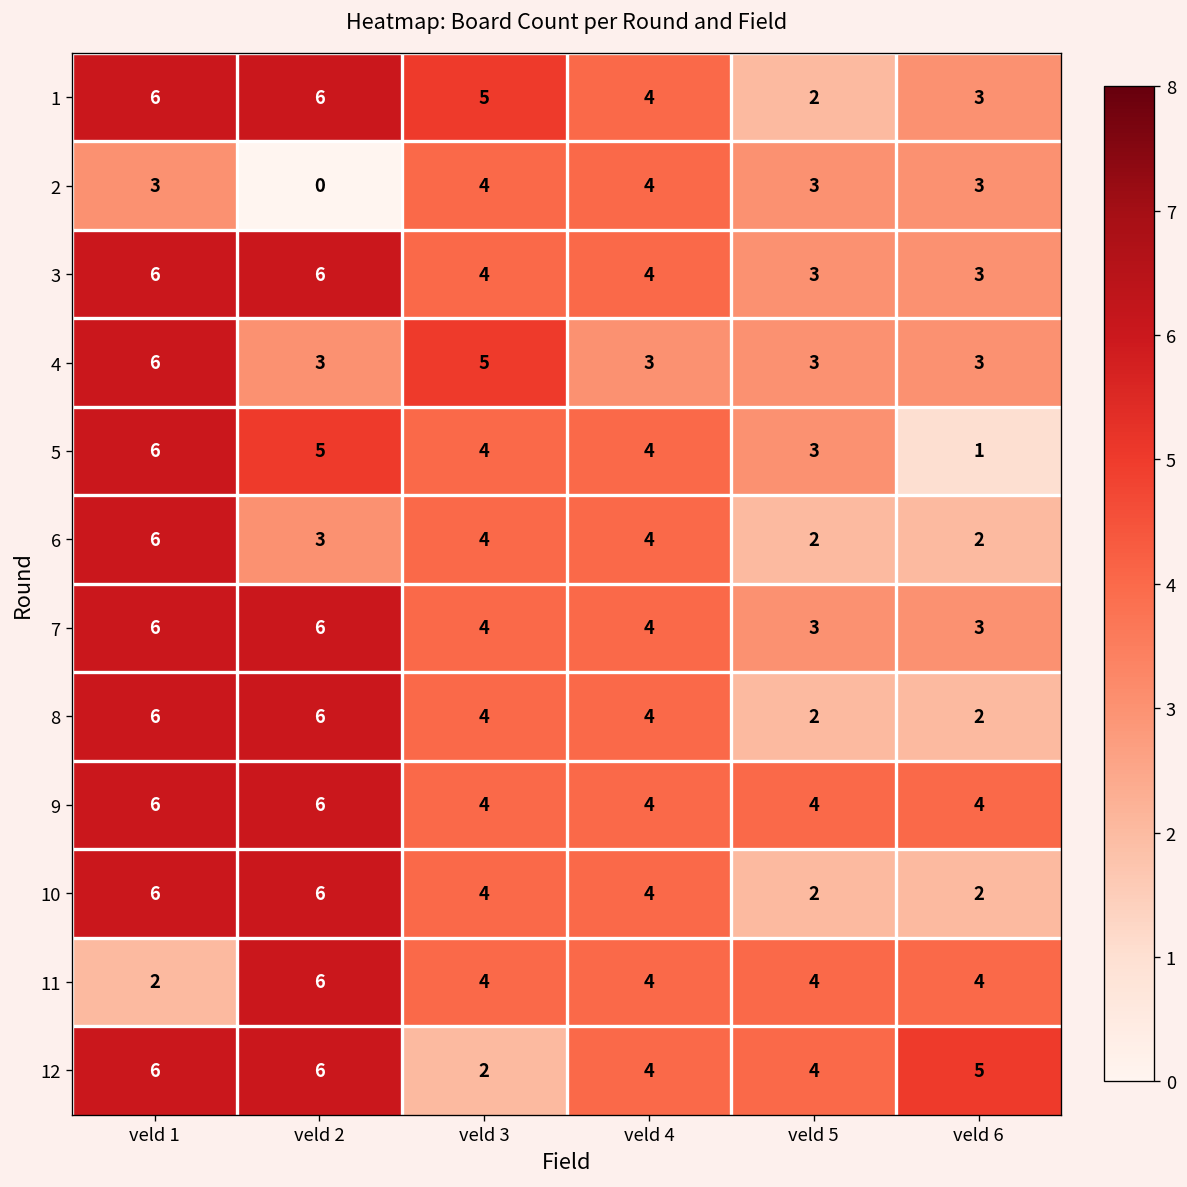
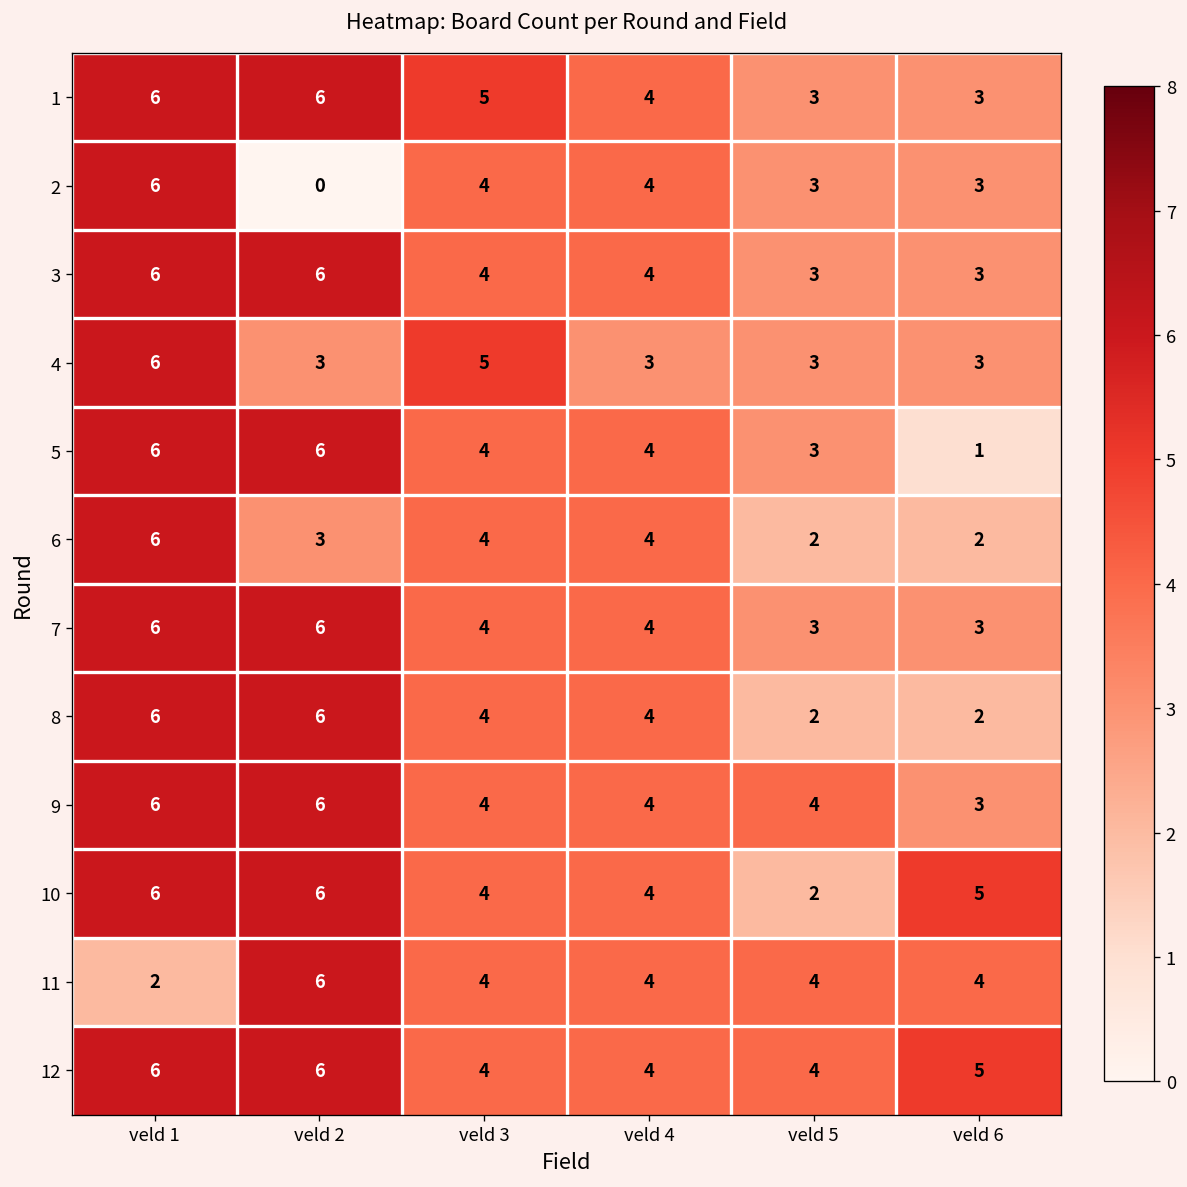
  {
    "1": {
      "veld 1": 6,
      "veld 2": 6,
      "veld 3": 5,
      "veld 4": 4,
-     "veld 5": 2,
+     "veld 5": 3,
      "veld 6": 3
    },
    "2": {
-     "veld 1": 3,
+     "veld 1": 6,
      "veld 2": 0,
      "veld 3": 4,
      "veld 4": 4,
      "veld 5": 3,
      "veld 6": 3
    },
    "3": {
      "veld 1": 6,
      "veld 2": 6,
      "veld 3": 4,
      "veld 4": 4,
      "veld 5": 3,
      "veld 6": 3
    },
    "4": {
      "veld 1": 6,
      "veld 2": 3,
      "veld 3": 5,
      "veld 4": 3,
      "veld 5": 3,
      "veld 6": 3
    },
    "5": {
      "veld 1": 6,
-     "veld 2": 5,
+     "veld 2": 6,
      "veld 3": 4,
      "veld 4": 4,
      "veld 5": 3,
      "veld 6": 1
    },
    "6": {
      "veld 1": 6,
      "veld 2": 3,
      "veld 3": 4,
      "veld 4": 4,
      "veld 5": 2,
      "veld 6": 2
    },
    "7": {
      "veld 1": 6,
      "veld 2": 6,
      "veld 3": 4,
      "veld 4": 4,
      "veld 5": 3,
      "veld 6": 3
    },
    "8": {
      "veld 1": 6,
      "veld 2": 6,
      "veld 3": 4,
      "veld 4": 4,
      "veld 5": 2,
      "veld 6": 2
    },
    "9": {
      "veld 1": 6,
      "veld 2": 6,
      "veld 3": 4,
      "veld 4": 4,
      "veld 5": 4,
-     "veld 6": 4
+     "veld 6": 3
    },
    "10": {
      "veld 1": 6,
      "veld 2": 6,
      "veld 3": 4,
      "veld 4": 4,
      "veld 5": 2,
-     "veld 6": 2
+     "veld 6": 5
    },
    "11": {
      "veld 1": 2,
      "veld 2": 6,
      "veld 3": 4,
      "veld 4": 4,
      "veld 5": 4,
      "veld 6": 4
    },
    "12": {
      "veld 1": 6,
      "veld 2": 6,
-     "veld 3": 2,
+     "veld 3": 4,
      "veld 4": 4,
      "veld 5": 4,
      "veld 6": 5
    }
  }
